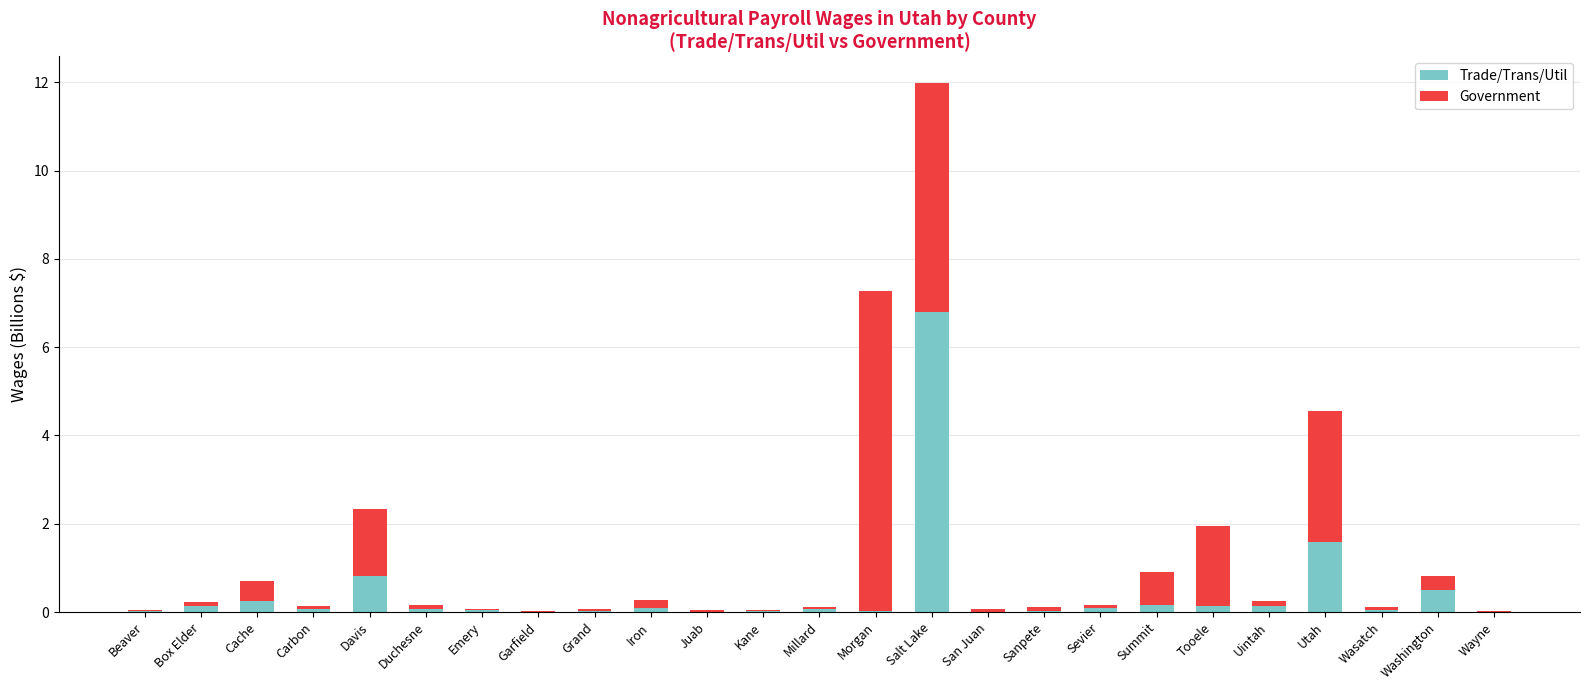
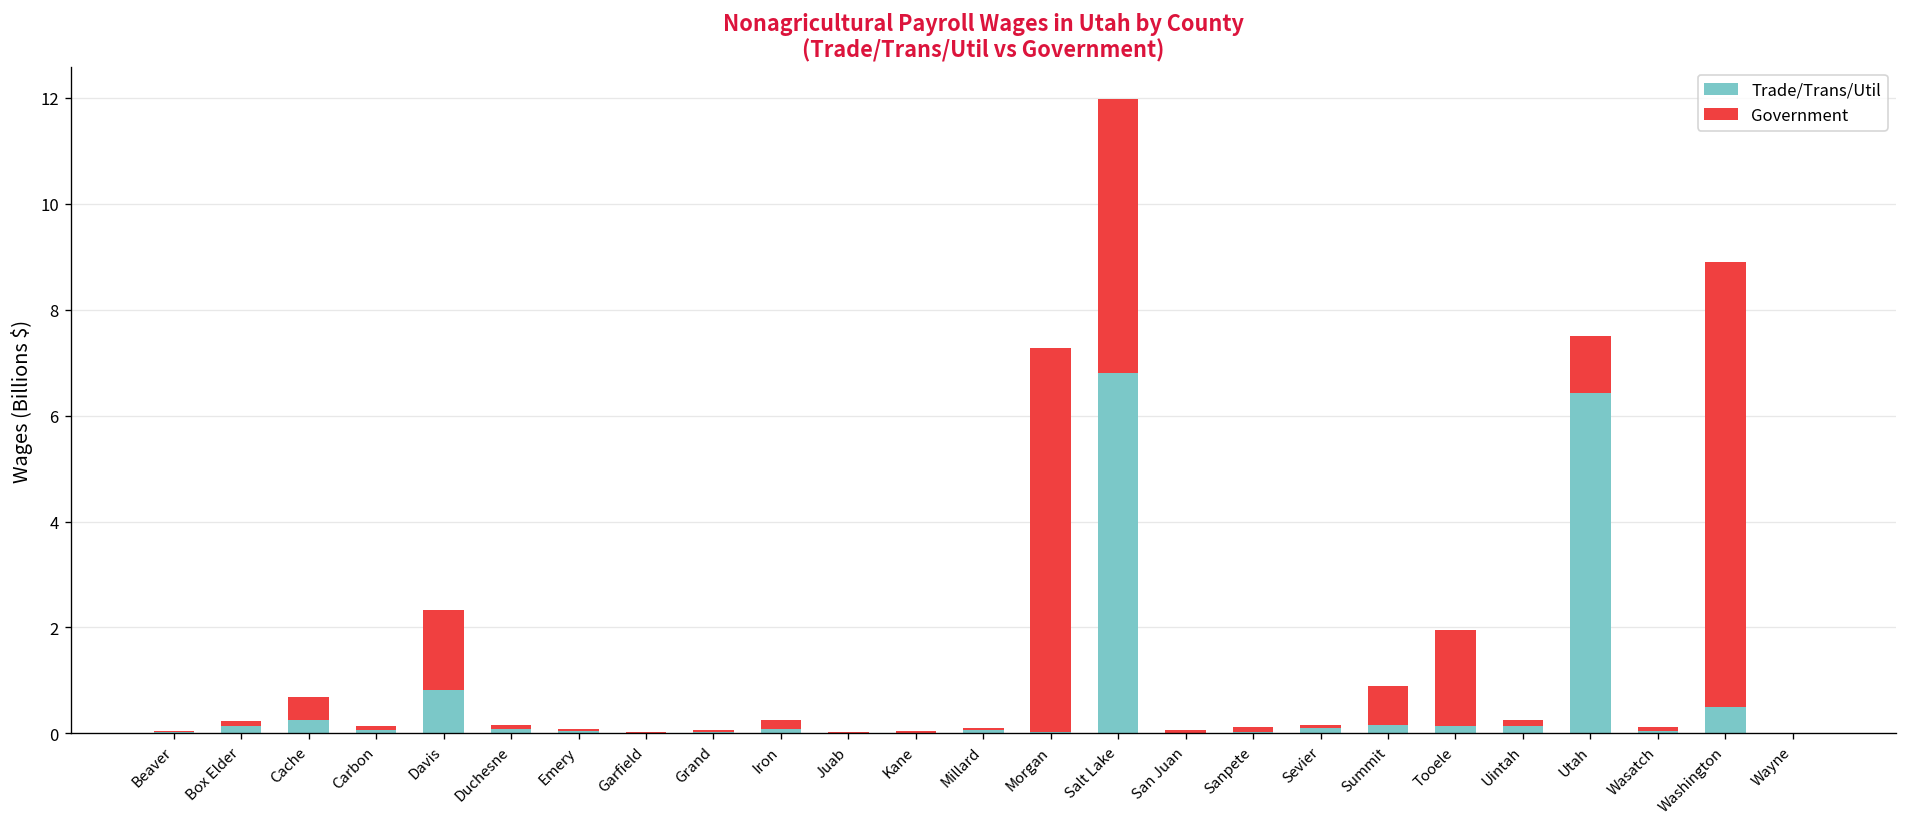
  {
    "Trade/Trans/Util": {
      "Box Elder": 0.1,
      "Cache": 0.2,
      "Carbon": 0.1,
      "Davis": 0.8,
      "Duchesne": 0.1,
      "Iron": 0.1,
      "Millard": 0.1,
      "Salt Lake": 6.8,
      "Sevier": 0.1,
      "Summit": 0.2,
      "Tooele": 0.1,
      "Uintah": 0.1,
-     "Utah": 1.6,
+     "Utah": 6.4,
      "Washington": 0.5
    },
    "Government": {
      "Box Elder": 0.1,
      "Cache": 0.4,
      "Carbon": 0.1,
      "Davis": 1.5,
      "Duchesne": 0.1,
      "Iron": 0.2,
      "Morgan": 7.3,
      "Salt Lake": 5.2,
      "San Juan": 0.1,
      "Sanpete": 0.1,
      "Summit": 0.7,
      "Tooele": 1.8,
      "Uintah": 0.1,
-     "Utah": 3.0,
+     "Utah": 1.1,
      "Wasatch": 0.1,
-     "Washington": 0.3
+     "Washington": 8.4
    }
  }
